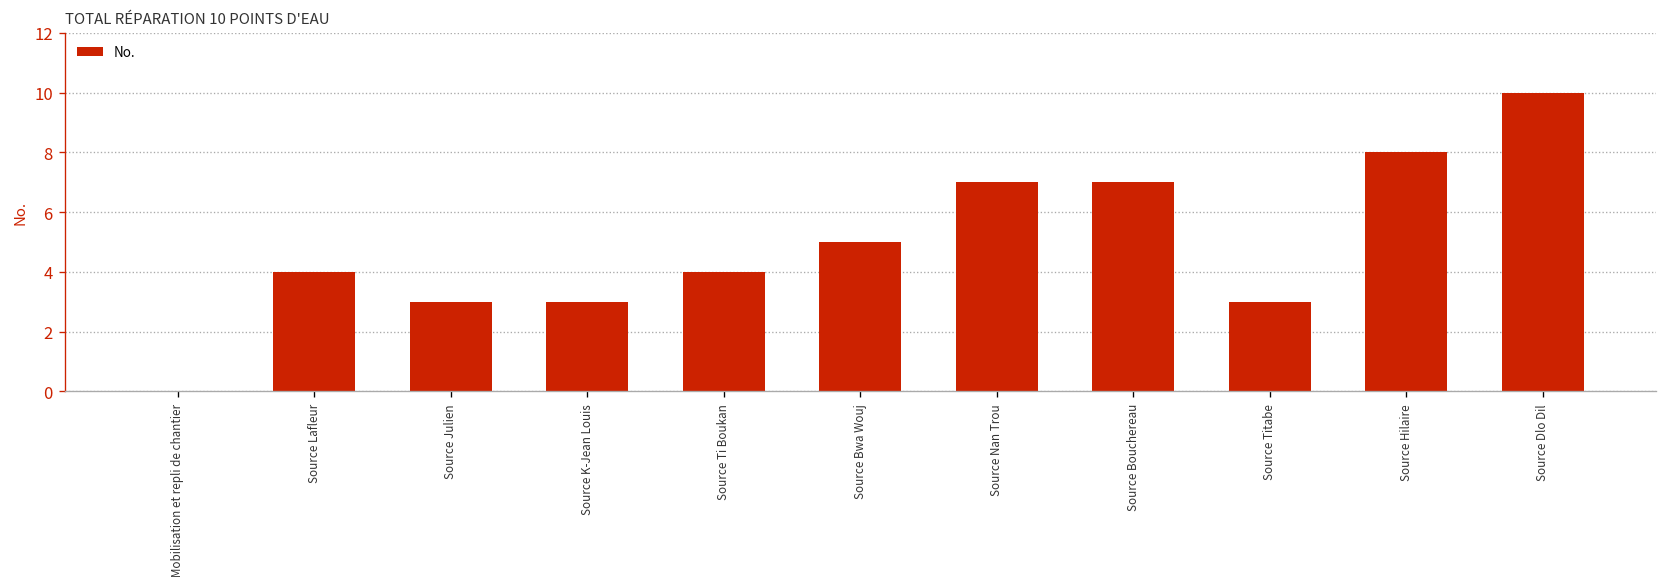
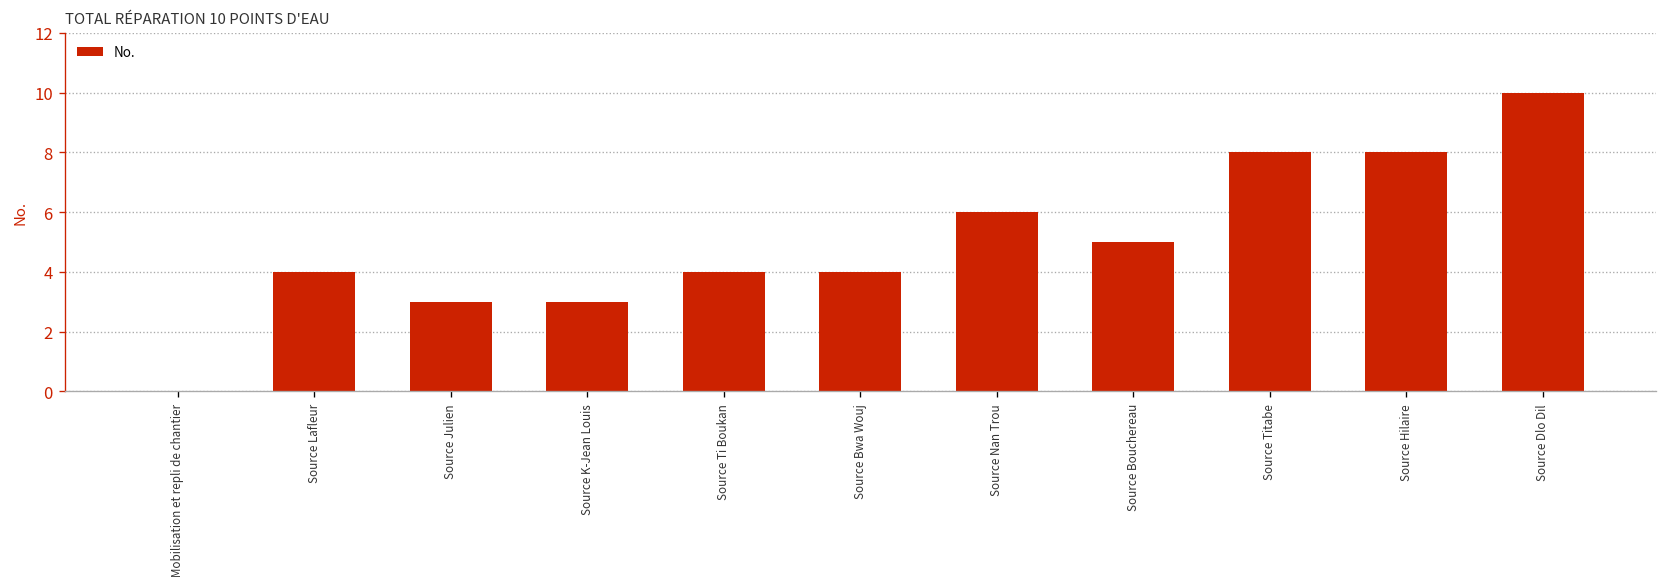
  {
    "Mobilisation et repli de chantier": 0,
    "Source Lafleur": 4,
    "Source Julien": 3,
    "Source K-Jean Louis": 3,
    "Source Ti Boukan": 4,
-   "Source Bwa Wouj": 5,
-   "Source Nan Trou": 7,
-   "Source Bouchereau": 7,
-   "Source Titabe": 3,
+   "Source Bwa Wouj": 4,
+   "Source Nan Trou": 6,
+   "Source Bouchereau": 5,
+   "Source Titabe": 8,
    "Source Hilaire": 8,
    "Source Dlo Dil": 10
  }
